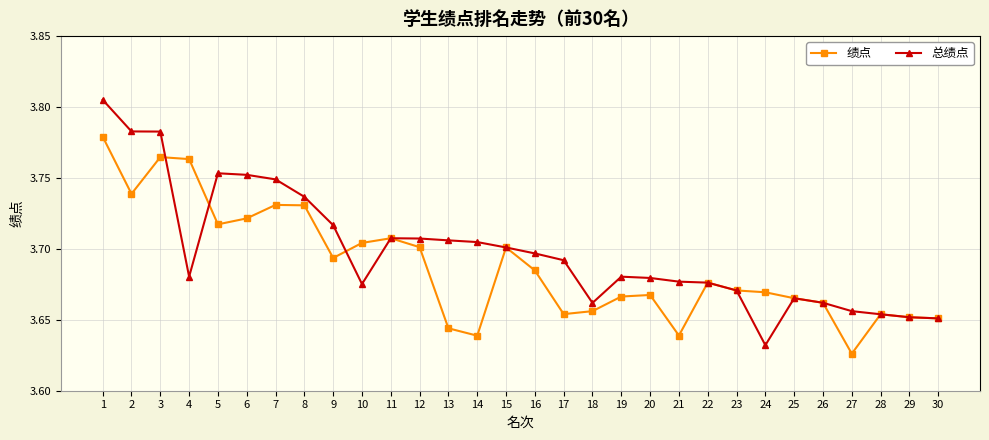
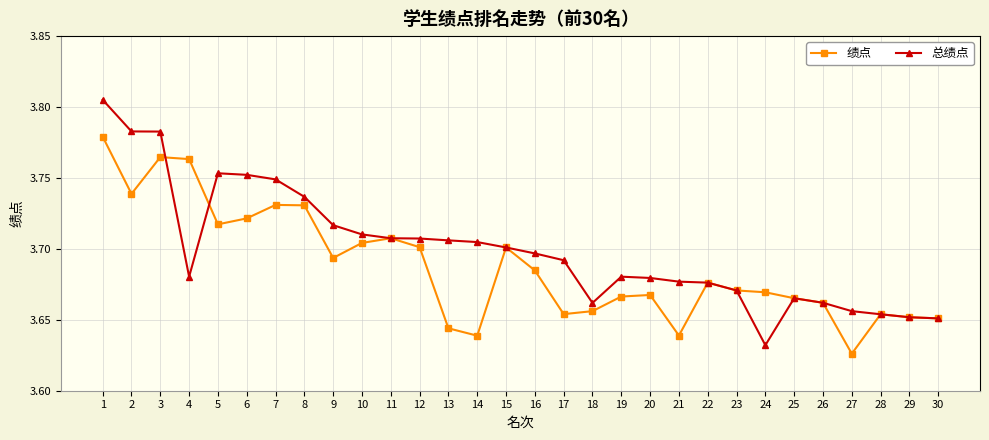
  {
    "绩点": {
      "1": 3.779,
      "2": 3.739,
      "3": 3.765,
      "4": 3.763,
      "5": 3.717,
      "6": 3.722,
      "7": 3.731,
      "8": 3.731,
      "9": 3.694,
      "10": 3.704,
      "12": 3.701,
      "13": 3.644,
      "14": 3.639,
      "16": 3.685,
      "17": 3.654,
      "18": 3.656,
      "19": 3.666,
      "20": 3.668,
      "21": 3.639,
      "24": 3.669,
      "27": 3.626
    },
    "总绩点": {
      "1": 3.805,
      "2": 3.783,
      "3": 3.783,
      "4": 3.680,
      "5": 3.753,
      "6": 3.752,
      "7": 3.749,
      "8": 3.737,
      "9": 3.717,
-     "10": 3.675,
+     "10": 3.710,
      "12": 3.707,
      "13": 3.706,
      "14": 3.705,
      "16": 3.697,
      "17": 3.692,
      "18": 3.662,
      "19": 3.680,
      "20": 3.680,
      "21": 3.677,
      "24": 3.632,
      "27": 3.656
    }
  }
